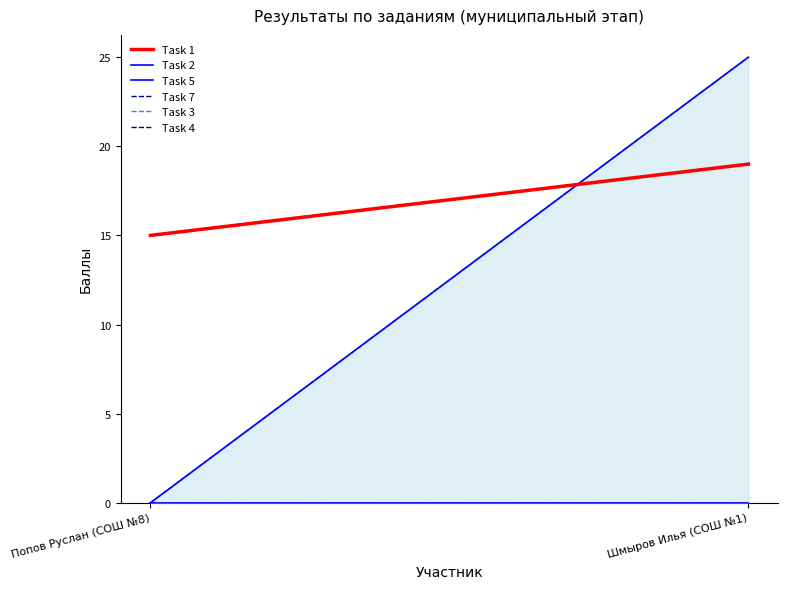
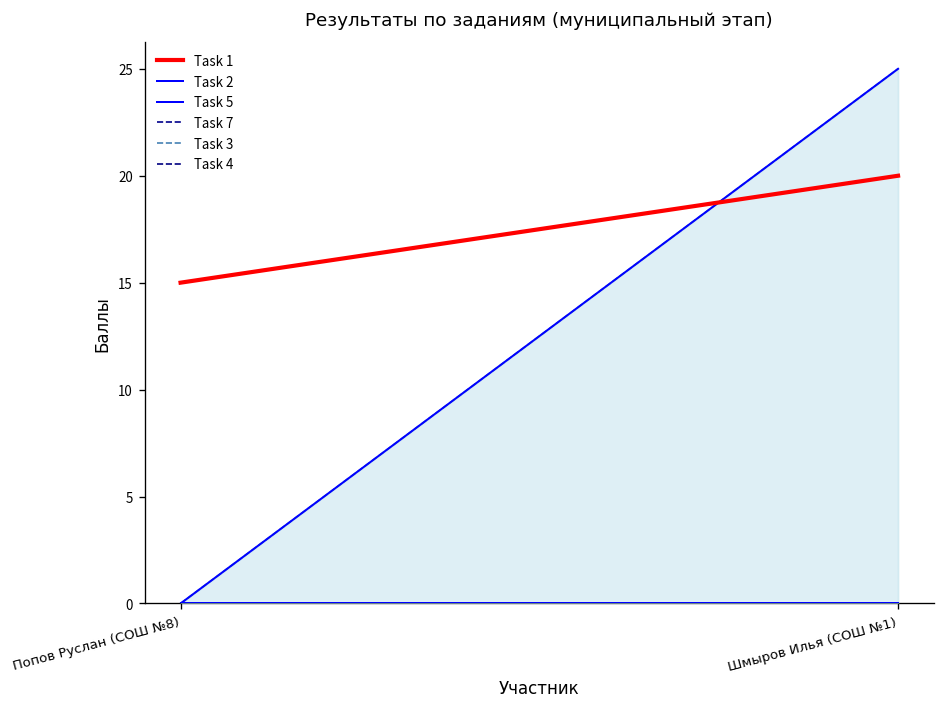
  {
    "Task 1": {
      "Попов Руслан (СОШ №8)": 15,
-     "Шмыров Илья (СОШ №1)": 19
+     "Шмыров Илья (СОШ №1)": 20
    },
    "Task 3": {
      "Шмыров Илья (СОШ №1)": 25
    },
    "Task 4": {
      "Шмыров Илья (СОШ №1)": 0
    }
  }
